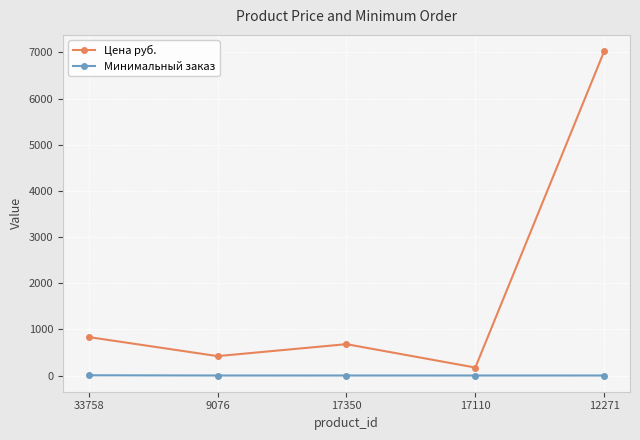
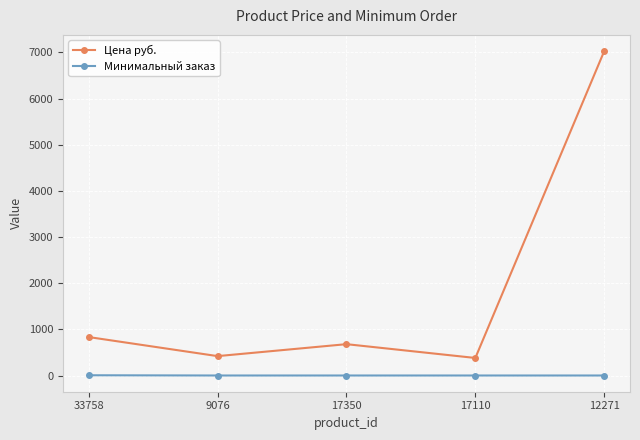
  {
    "Цена руб.": {
      "33758": 800,
      "9076": 400,
      "17350": 700,
-     "17110": 200,
+     "17110": 400,
      "12271": 7000
    },
    "Минимальный заказ": {
      "33758": 0,
      "9076": 0,
      "17350": 0,
      "17110": 0,
      "12271": 0
    }
  }
